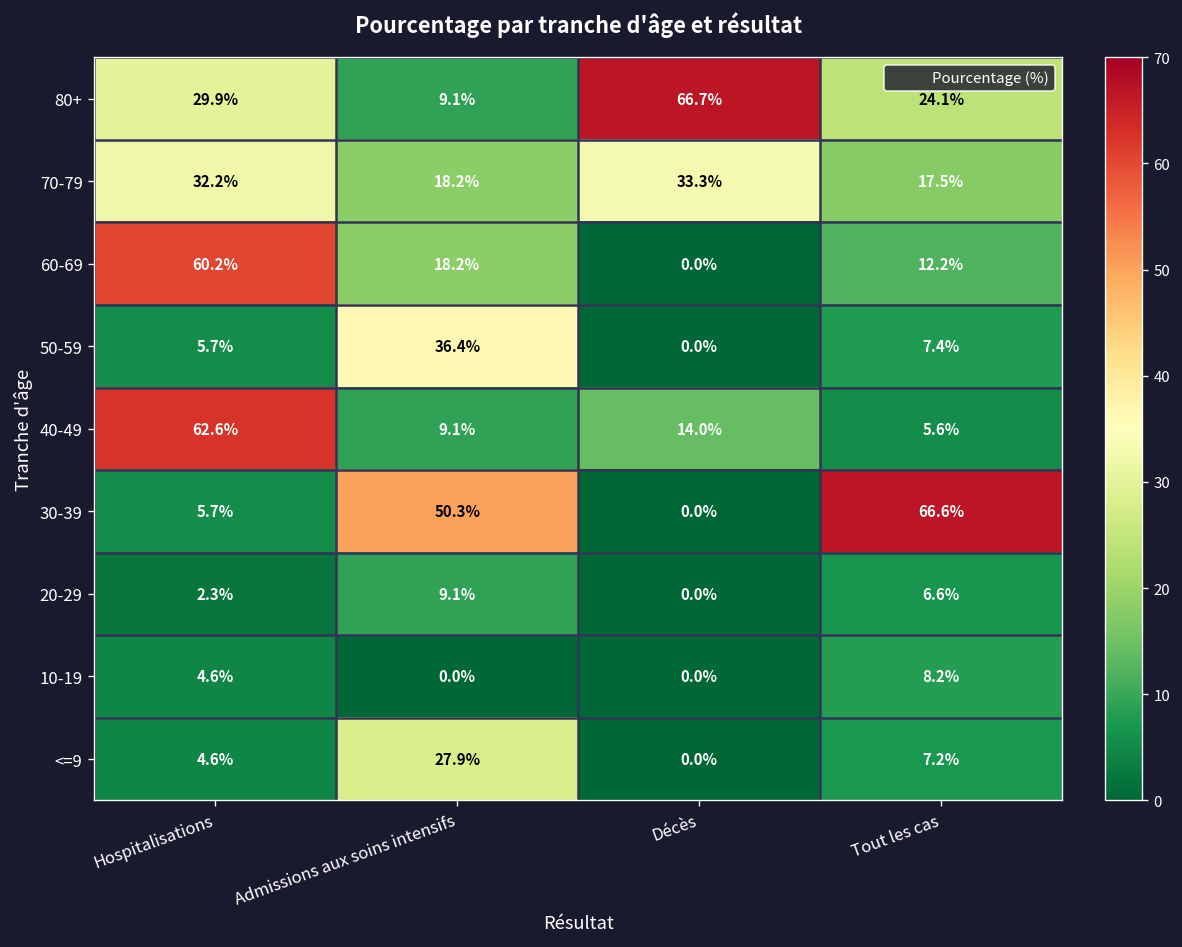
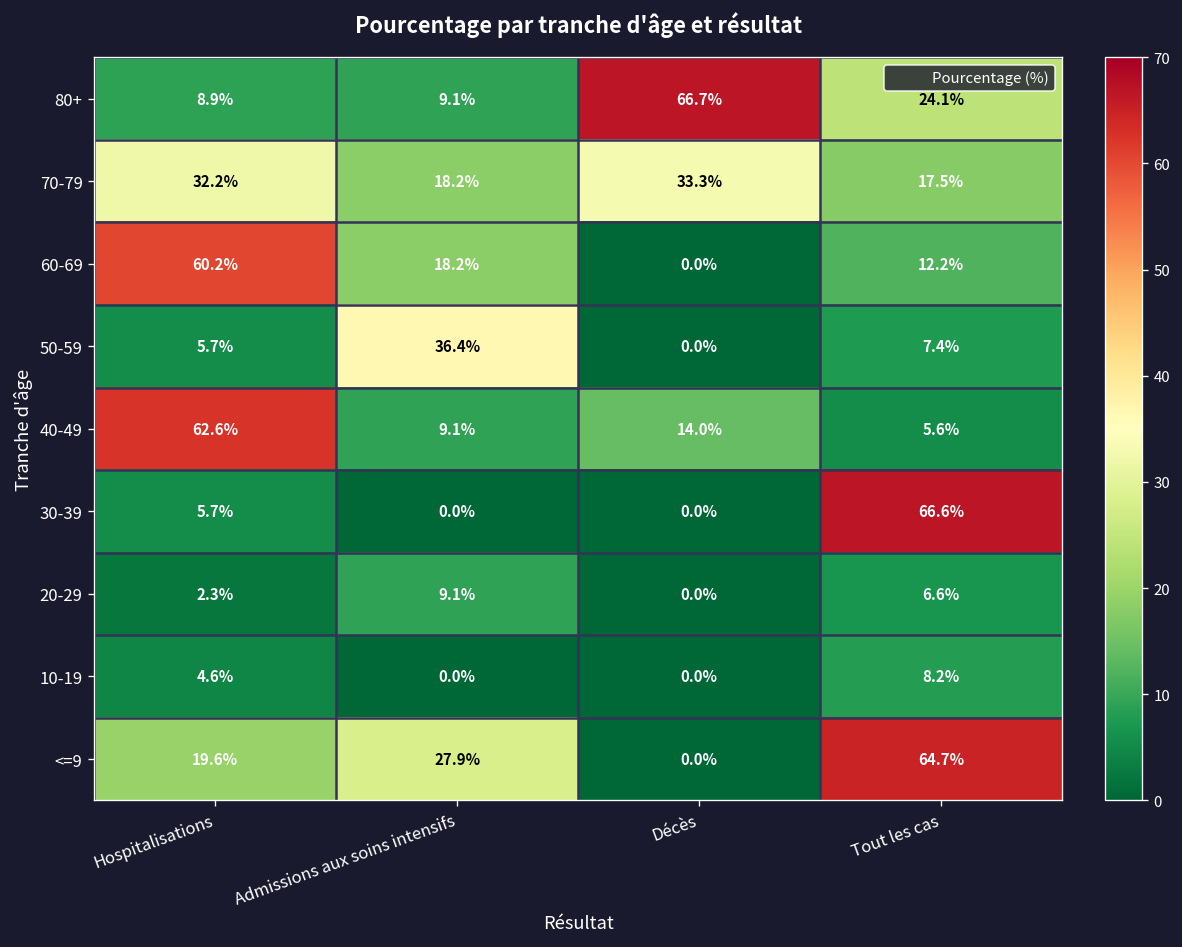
  {
    "80+": {
-     "Hospitalisations": "29.9%",
+     "Hospitalisations": "8.9%",
      "Admissions aux soins intensifs": "9.1%",
      "Décès": "66.7%"
    },
    "70-79": {
      "Hospitalisations": "32.2%",
      "Admissions aux soins intensifs": "18.2%",
      "Décès": "33.3%",
      "Tout les cas": "17.5%"
    },
    "60-69": {
      "Hospitalisations": "60.2%",
      "Admissions aux soins intensifs": "18.2%",
      "Décès": "0.0%",
      "Tout les cas": "12.2%"
    },
    "50-59": {
      "Hospitalisations": "5.7%",
      "Admissions aux soins intensifs": "36.4%",
      "Décès": "0.0%",
      "Tout les cas": "7.4%"
    },
    "40-49": {
      "Hospitalisations": "62.6%",
      "Admissions aux soins intensifs": "9.1%",
      "Décès": "14.0%",
      "Tout les cas": "5.6%"
    },
    "30-39": {
      "Hospitalisations": "5.7%",
-     "Admissions aux soins intensifs": "50.3%",
+     "Admissions aux soins intensifs": "0.0%",
      "Décès": "0.0%",
      "Tout les cas": "66.6%"
    },
    "20-29": {
      "Hospitalisations": "2.3%",
      "Admissions aux soins intensifs": "9.1%",
      "Décès": "0.0%",
      "Tout les cas": "6.6%"
    },
    "10-19": {
      "Hospitalisations": "4.6%",
      "Admissions aux soins intensifs": "0.0%",
      "Décès": "0.0%",
      "Tout les cas": "8.2%"
    },
    "<=9": {
-     "Hospitalisations": "4.6%",
+     "Hospitalisations": "19.6%",
      "Admissions aux soins intensifs": "27.9%",
      "Décès": "0.0%",
-     "Tout les cas": "7.2%"
+     "Tout les cas": "64.7%"
    }
  }
